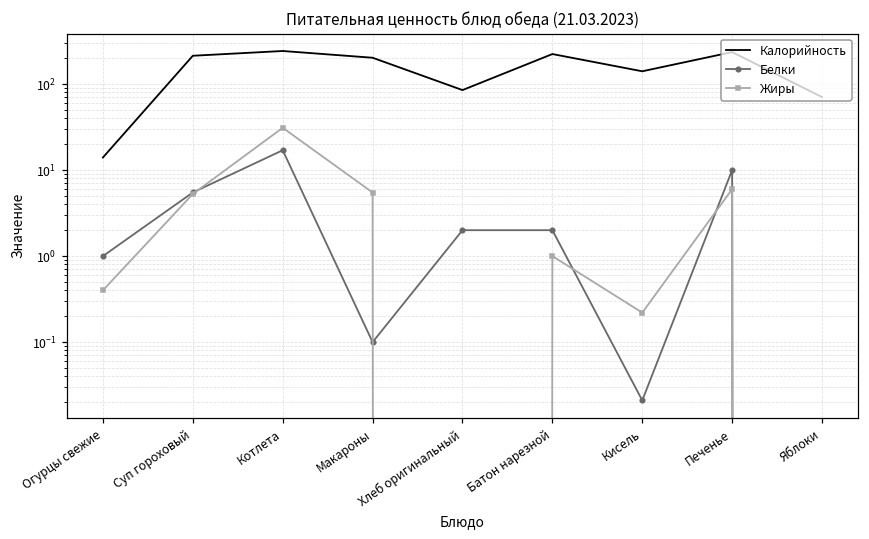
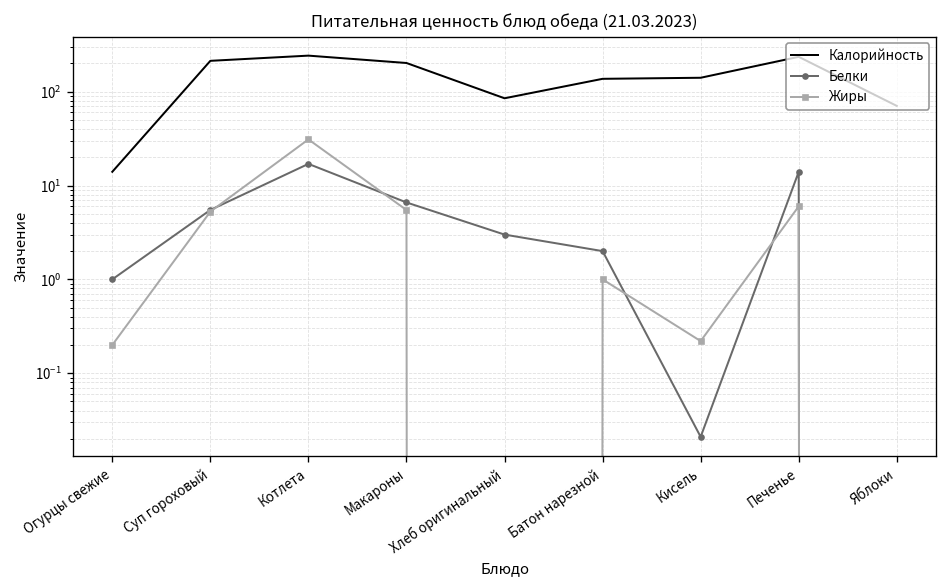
  {
    "Калорийность": {
      "Огурцы свежие": 14,
      "Суп гороховый": 210,
      "Котлета": 240,
      "Макароны": 200,
      "Хлеб оригинальный": 90,
-     "Батон нарезной": 220,
+     "Батон нарезной": 140,
      "Кисель": 140,
      "Яблоки": 70
    },
    "Белки": {
      "Огурцы свежие": 1.0,
      "Котлета": 17,
-     "Макароны": 0.1,
-     "Хлеб оригинальный": 2,
+     "Макароны": 7,
+     "Хлеб оригинальный": 3,
      "Батон нарезной": 2.0,
      "Кисель": 0.021,
-     "Печенье": 10
+     "Печенье": 14
    },
    "Жиры": {
-     "Огурцы свежие": 0.4,
+     "Огурцы свежие": 0.2,
      "Котлета": 31,
      "Макароны": 5,
      "Батон нарезной": 1.0,
      "Кисель": 0.22,
      "Печенье": 6
    }
  }
